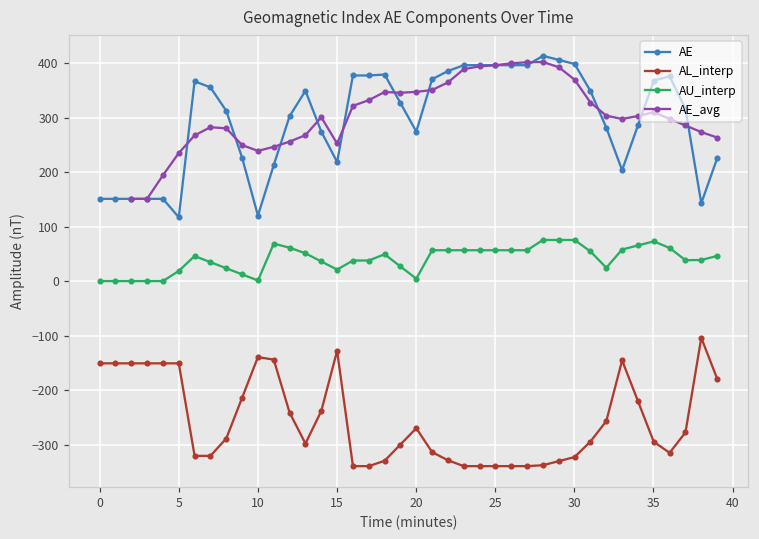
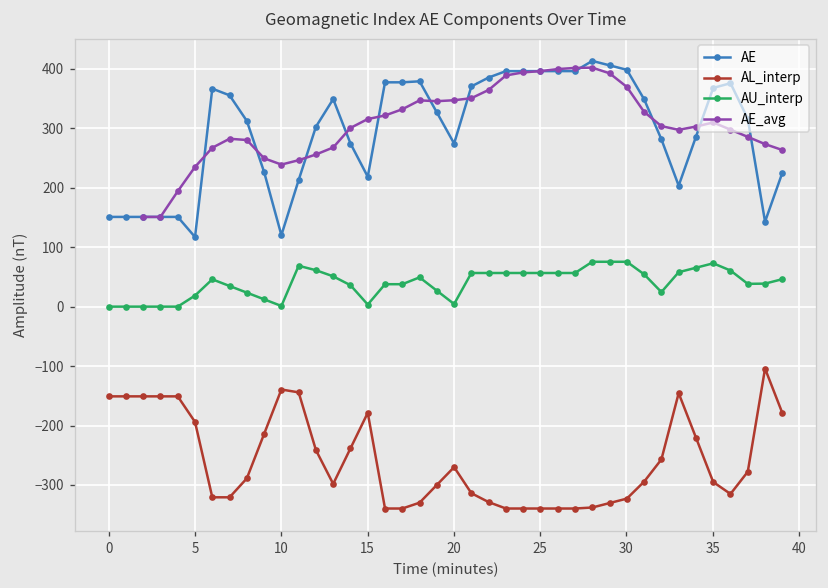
  {
    "AE": {
      "0": 150,
      "5": 120,
      "10": 120,
      "15": 220,
      "20": 270
    },
    "AL_interp": {
      "0": -150,
-     "5": -150,
+     "5": -190,
      "10": -140,
-     "15": -130,
+     "15": -180,
      "20": -270,
      "25": -340
    },
    "AU_interp": {
      "0": 0,
      "5": 20,
      "10": 0,
-     "15": 20,
+     "15": 0,
      "20": 0,
      "25": 60
    },
    "AE_avg": {
      "5": 240,
      "10": 240,
-     "15": 250,
+     "15": 320,
      "20": 350
    }
  }
